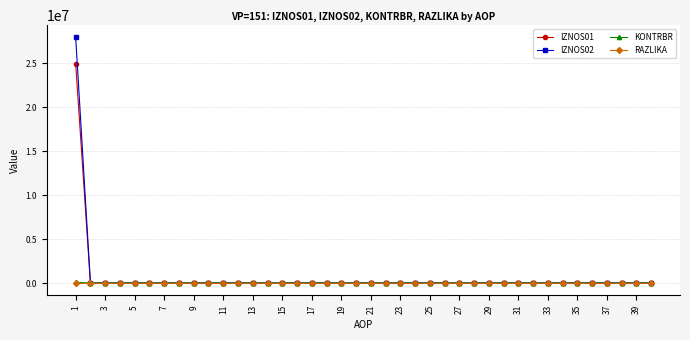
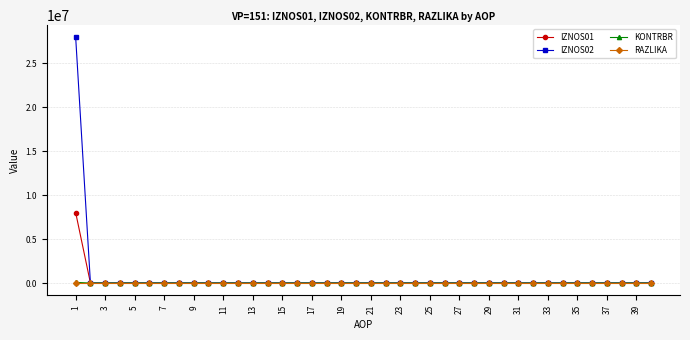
  {
    "IZNOS01": {
-     "1": 25000000
+     "1": 8000000
    },
    "IZNOS02": {
      "1": 28000000
    }
  }
